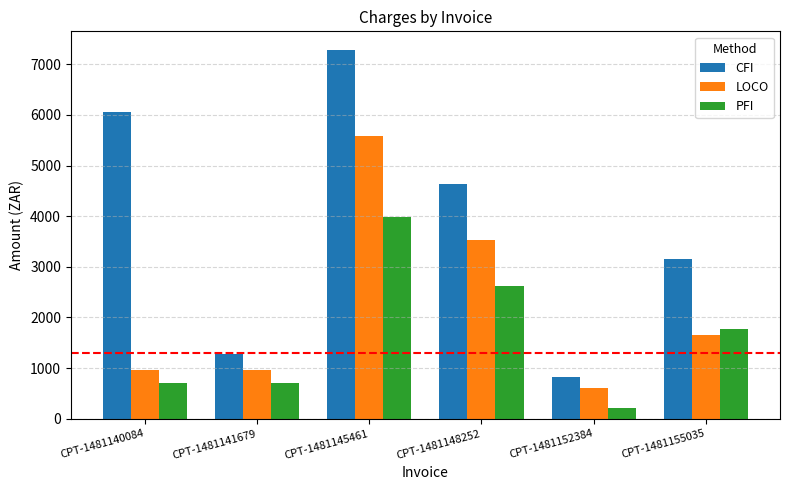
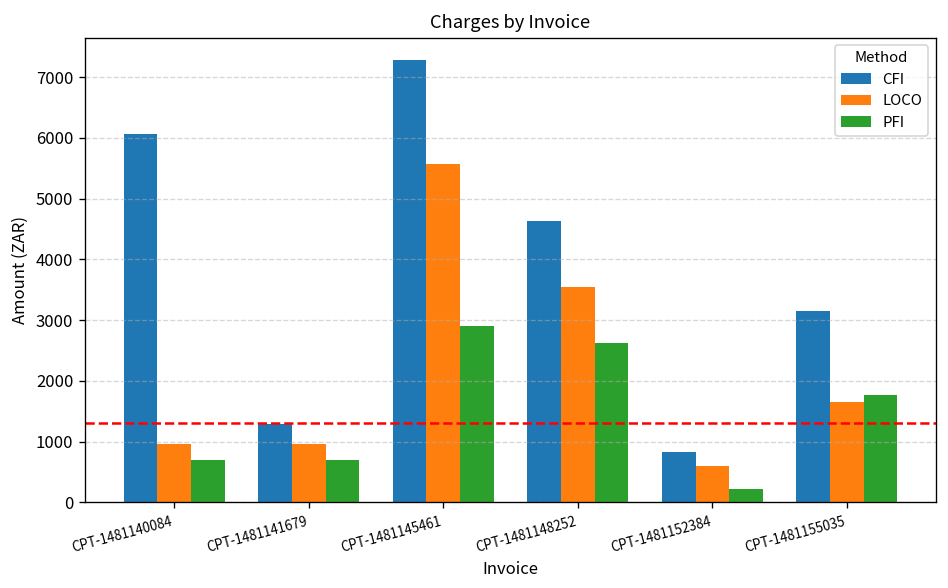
  {
    "CFI": {
      "CPT-1481140084": 6100,
      "CPT-1481141679": 1300,
      "CPT-1481145461": 7300,
      "CPT-1481148252": 4600,
      "CPT-1481152384": 800,
      "CPT-1481155035": 3200
    },
    "LOCO": {
      "CPT-1481140084": 1000,
      "CPT-1481141679": 1000,
      "CPT-1481145461": 5600,
      "CPT-1481148252": 3500,
      "CPT-1481152384": 600,
      "CPT-1481155035": 1700
    },
    "PFI": {
      "CPT-1481140084": 700,
      "CPT-1481141679": 700,
-     "CPT-1481145461": 4000,
+     "CPT-1481145461": 2900,
      "CPT-1481148252": 2600,
      "CPT-1481152384": 200,
      "CPT-1481155035": 1800
    }
  }
